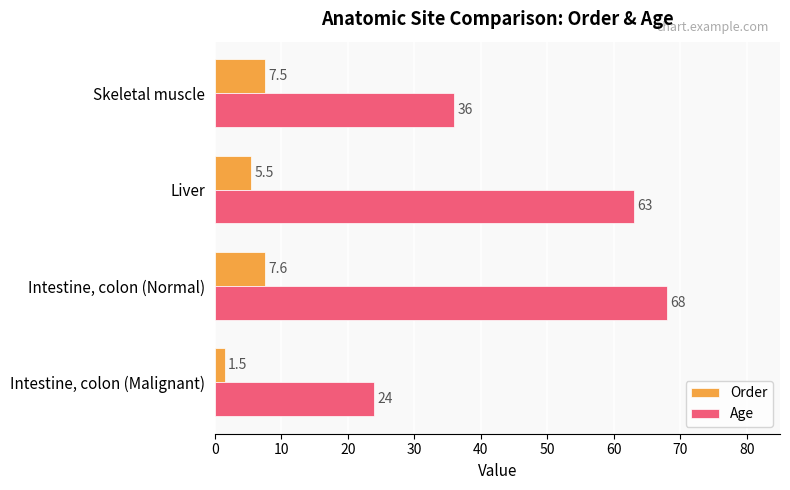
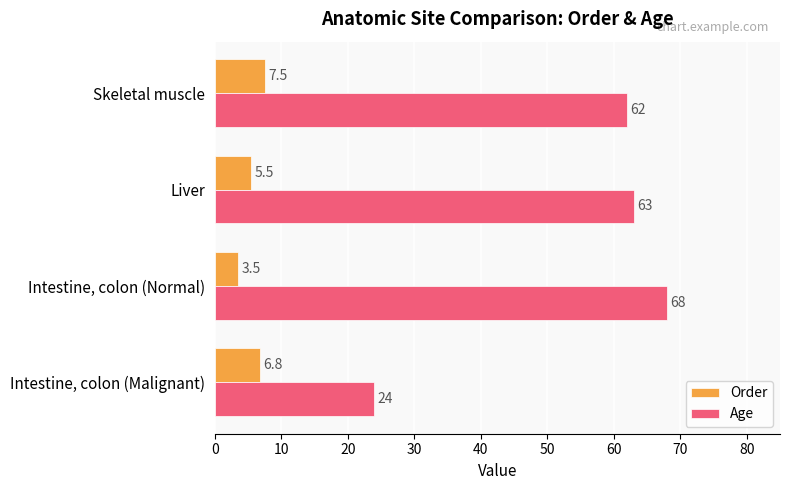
  {
    "Order": {
      "Skeletal muscle": 7.5,
      "Liver": 5.5,
-     "Intestine, colon (Normal)": 7.6,
-     "Intestine, colon (Malignant)": 1.5
+     "Intestine, colon (Normal)": 3.5,
+     "Intestine, colon (Malignant)": 6.8
    },
    "Age": {
-     "Skeletal muscle": 36,
+     "Skeletal muscle": 62,
      "Liver": 63,
      "Intestine, colon (Normal)": 68,
      "Intestine, colon (Malignant)": 24
    }
  }
